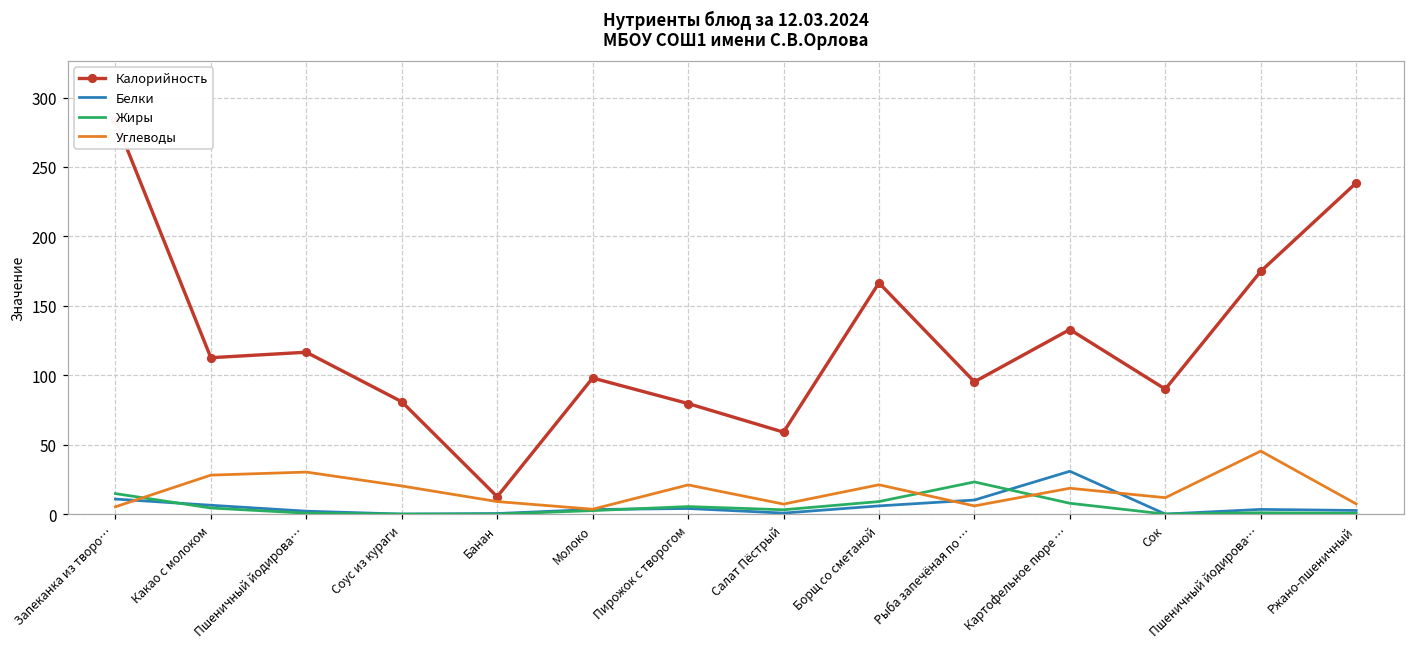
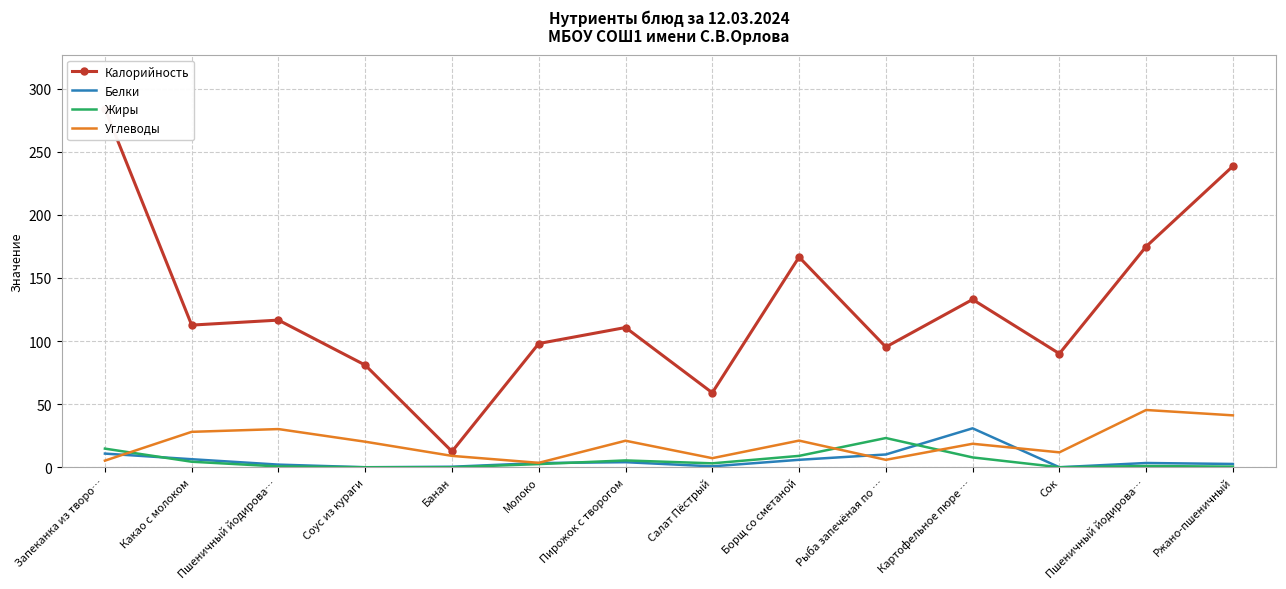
  {
    "Калорийность": {
      "Какао с молоком": 113,
      "Соус из кураги": 81,
      "Банан": 13,
      "Молоко": 98,
-     "Пирожок с творогом": 80,
+     "Пирожок с творогом": 111,
      "Салат Пёстрый": 59,
      "Борщ со сметаной": 167,
      "Рыба запечёная по …": 95,
      "Картофельное пюре …": 133,
      "Сок": 90,
      "Ржано-пшеничный": 239
    },
    "Белки": {
      "Запеканка из творо…": 11,
      "Салат Пёстрый": 1,
      "Борщ со сметаной": 6,
      "Рыба запечёная по …": 10,
      "Картофельное пюре …": 31,
      "Ржано-пшеничный": 3
    },
    "Жиры": {
      "Запеканка из творо…": 15,
      "Салат Пёстрый": 3,
      "Борщ со сметаной": 9,
      "Рыба запечёная по …": 23,
      "Картофельное пюре …": 8,
      "Ржано-пшеничный": 1
    },
    "Углеводы": {
      "Запеканка из творо…": 5,
      "Какао с молоком": 28,
      "Соус из кураги": 20,
      "Банан": 9,
      "Пирожок с творогом": 21,
      "Салат Пёстрый": 7,
      "Борщ со сметаной": 21,
      "Рыба запечёная по …": 6,
      "Картофельное пюре …": 19,
      "Сок": 12,
-     "Ржано-пшеничный": 7
+     "Ржано-пшеничный": 41
    }
  }
